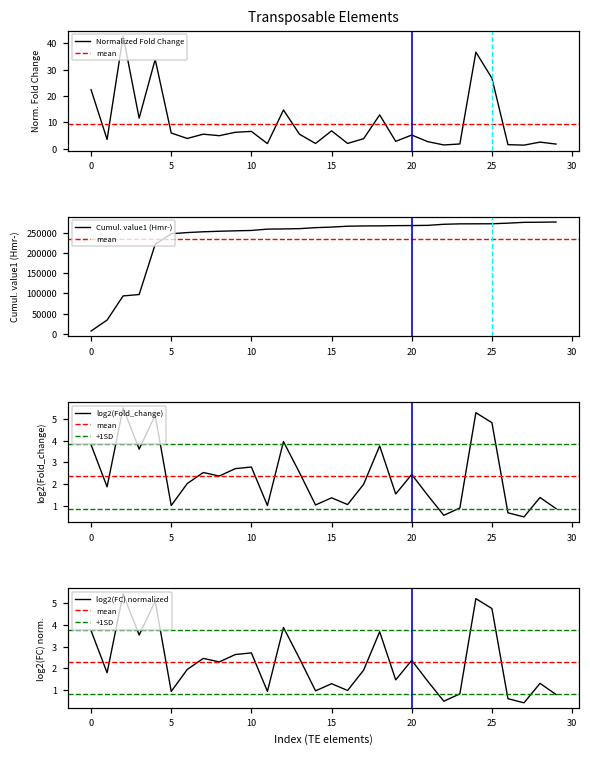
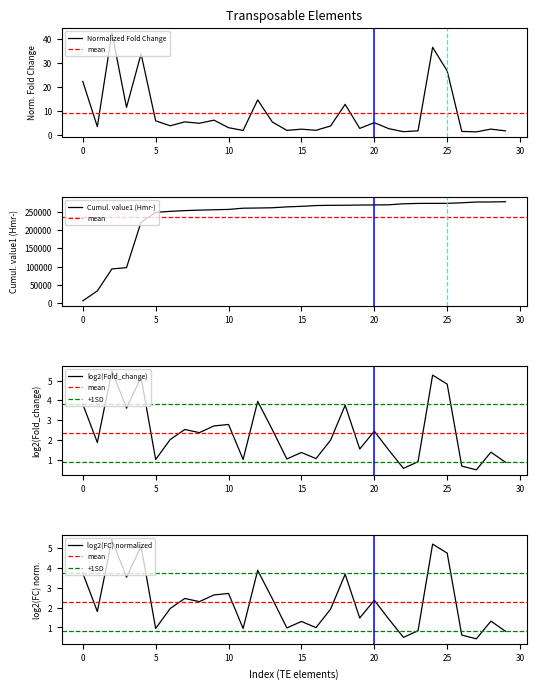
  {
    "Transposable Elements": {
      "0": 22,
      "5": 6,
-     "10": 7,
-     "15": 7,
+     "10": 3,
+     "15": 2,
      "20": 5,
      "25": 27
    }
  }
